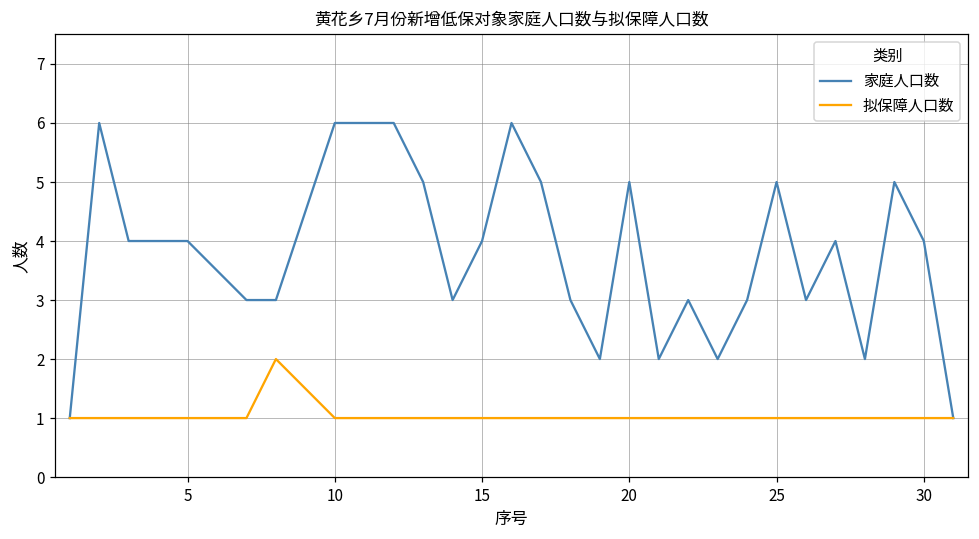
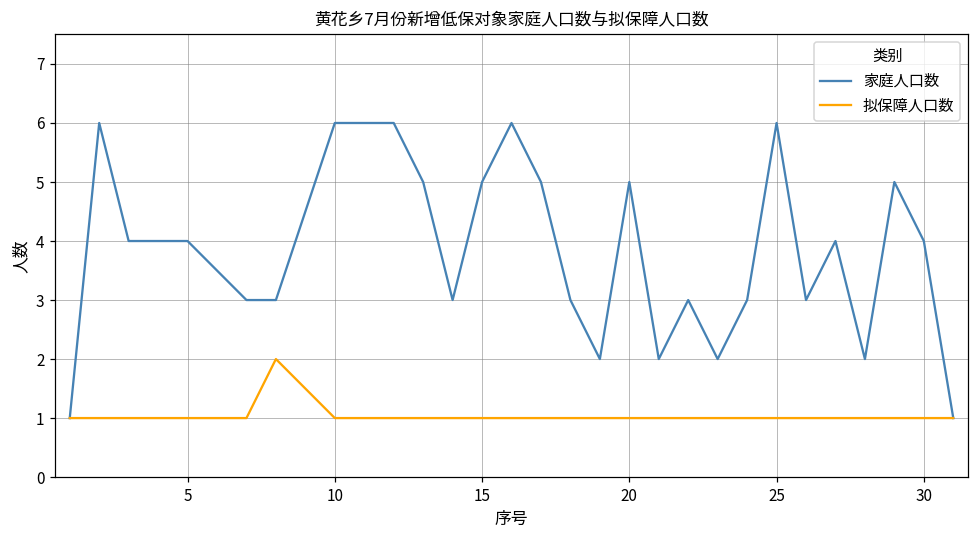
  {
    "家庭人口数": {
      "5": 4,
      "10": 6,
-     "15": 4,
+     "15": 5,
      "20": 5,
-     "25": 5,
+     "25": 6,
      "30": 4
    },
    "拟保障人口数": {
      "5": 1,
      "10": 1,
      "15": 1,
      "20": 1,
      "25": 1,
      "30": 1
    }
  }
